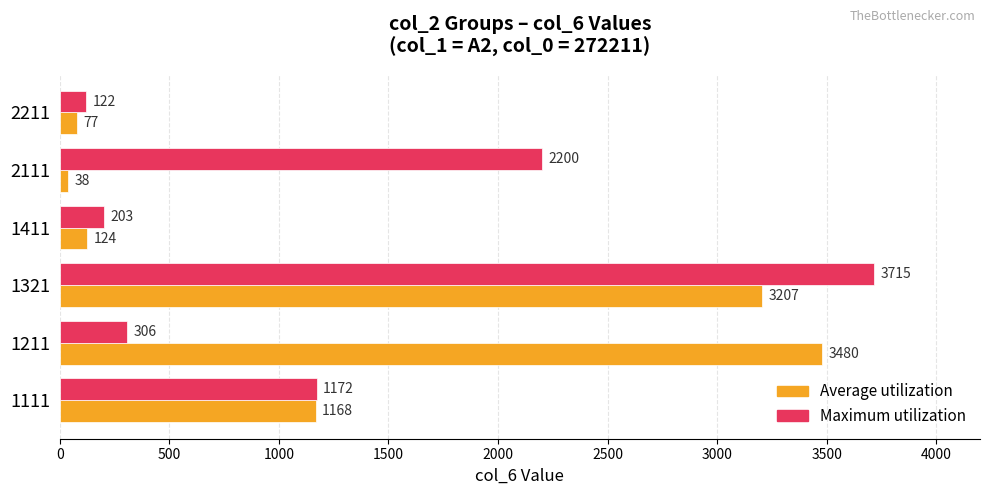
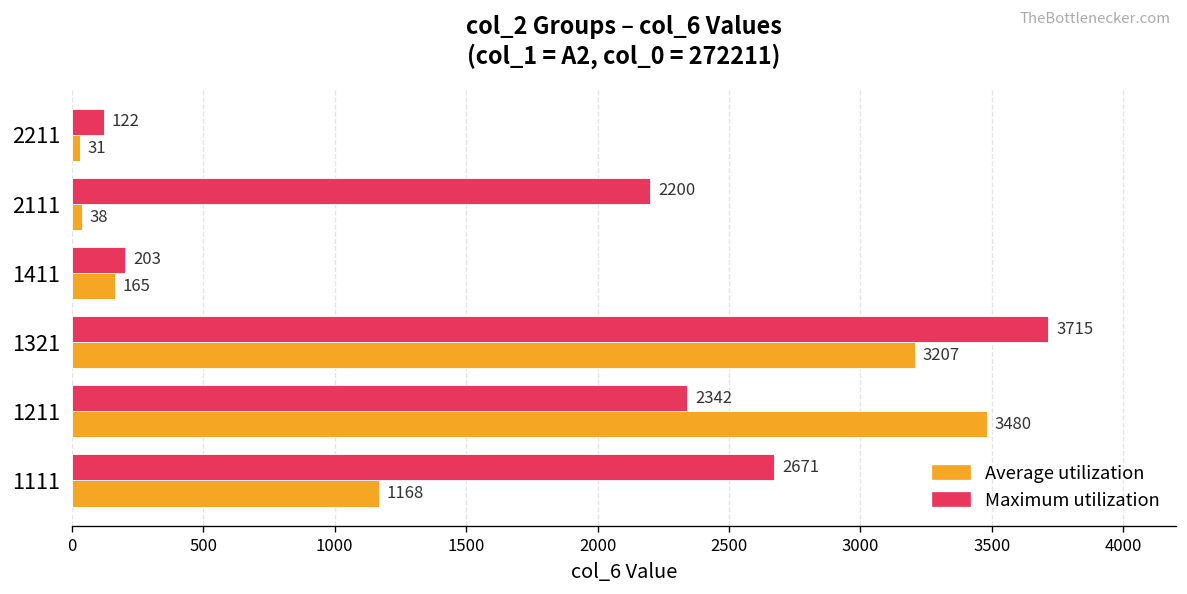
  {
    "Average utilization": {
-     "2211": 77,
+     "2211": 31,
      "2111": 38,
-     "1411": 124,
+     "1411": 165,
      "1321": 3207,
      "1211": 3480,
      "1111": 1168
    },
    "Maximum utilization": {
      "2211": 122,
      "2111": 2200,
      "1411": 203,
      "1321": 3715,
-     "1211": 306,
-     "1111": 1172
+     "1211": 2342,
+     "1111": 2671
    }
  }
